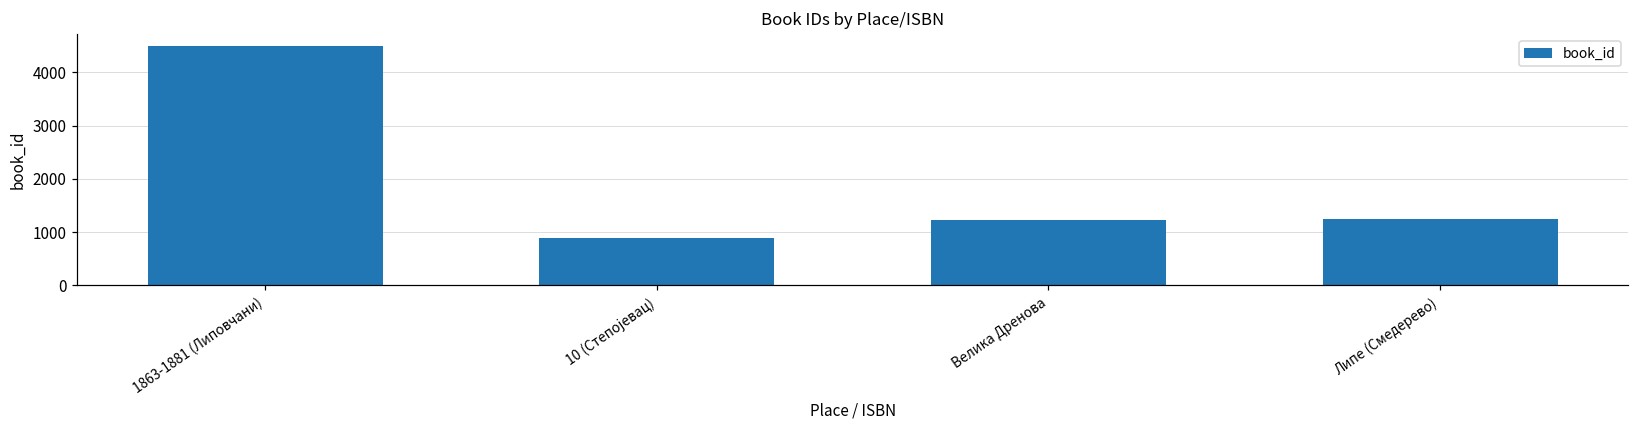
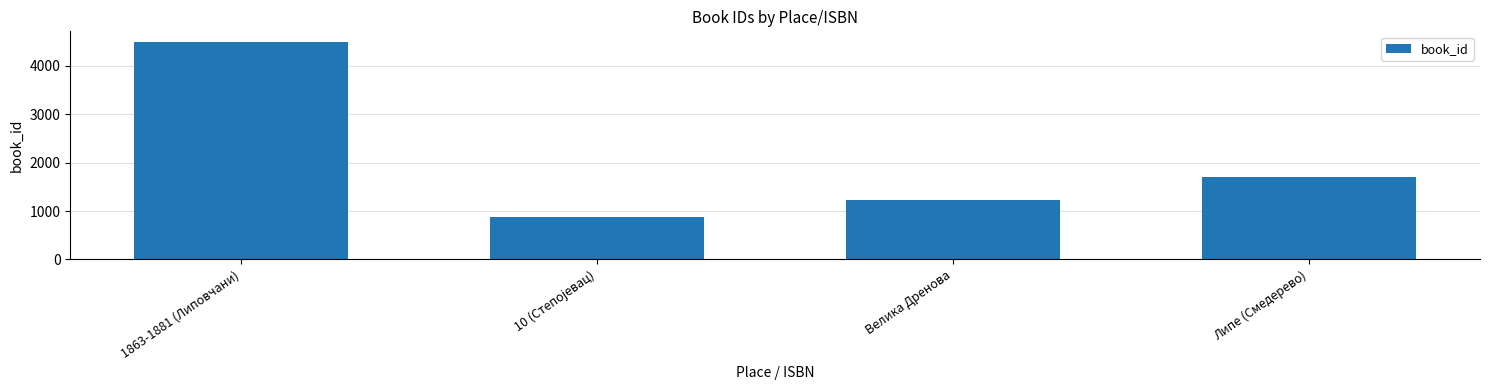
  {
    "1863-1881 (Липовчани)": 4500,
    "10 (Степојевац)": 900,
    "Велика Дренова": 1200,
-   "Липе (Смедерево)": 1200
+   "Липе (Смедерево)": 1700
  }
